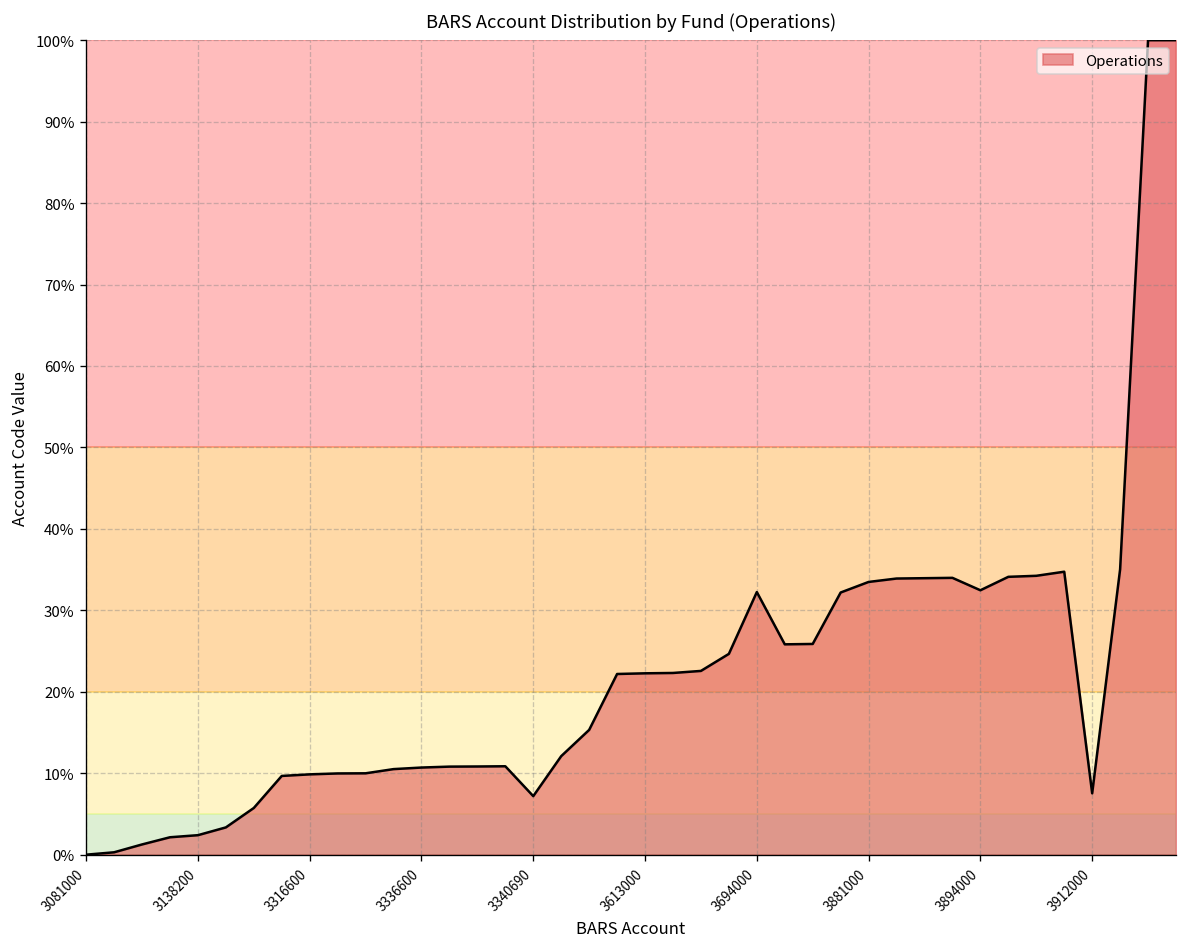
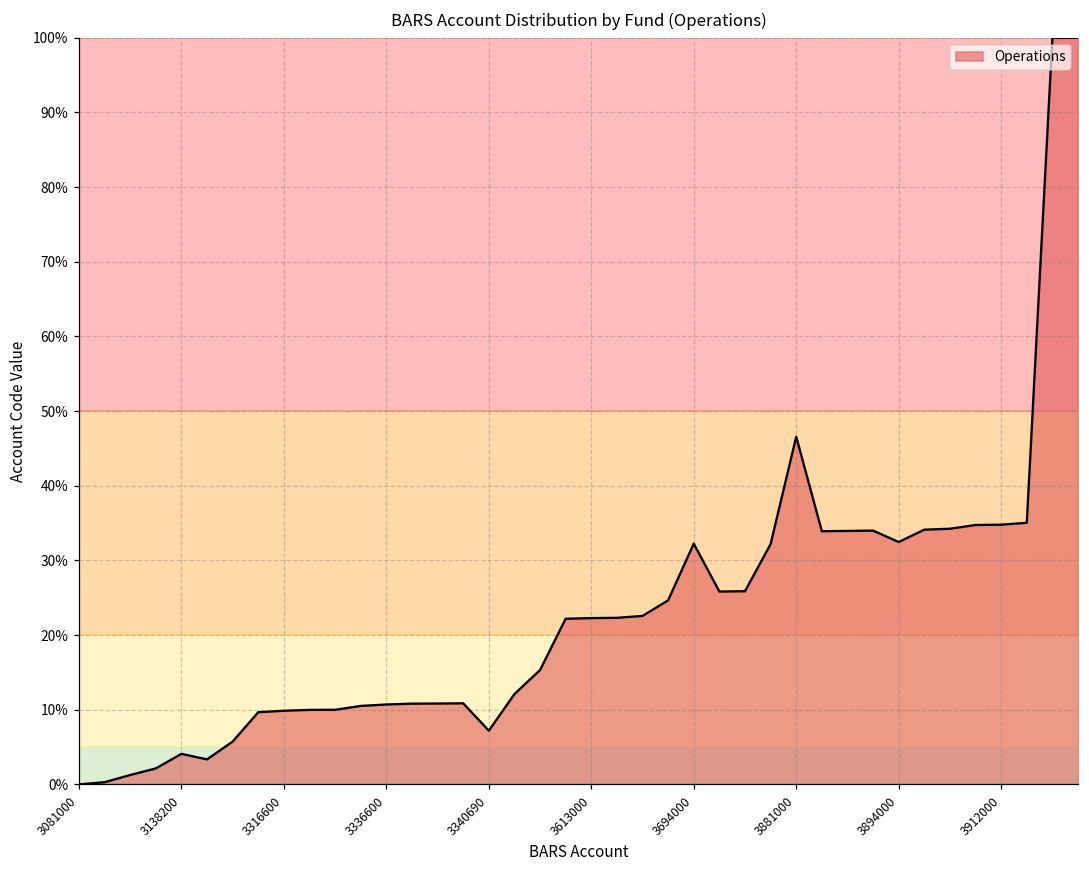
  {
    "3081000": "0%",
-   "3138200": "2%",
+   "3138200": "4%",
    "3316600": "10%",
    "3336600": "11%",
    "3340690": "7%",
    "3613000": "22%",
    "3694000": "32%",
-   "3881000": "33%",
+   "3881000": "47%",
    "3894000": "32%",
-   "3912000": "8%"
+   "3912000": "35%"
  }
